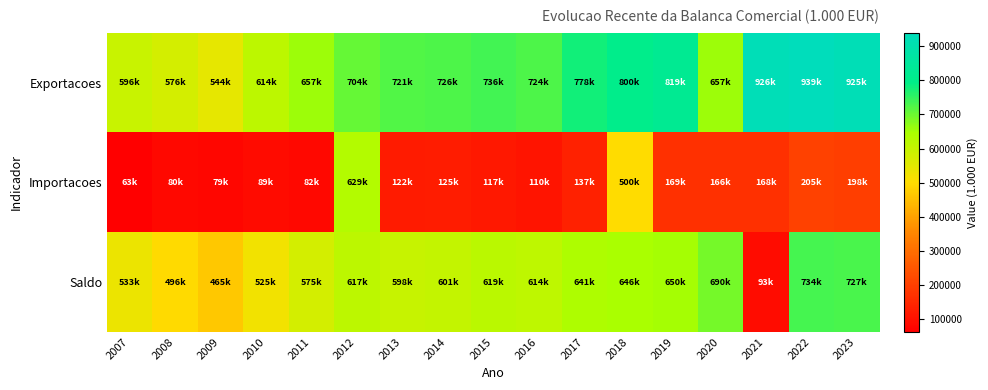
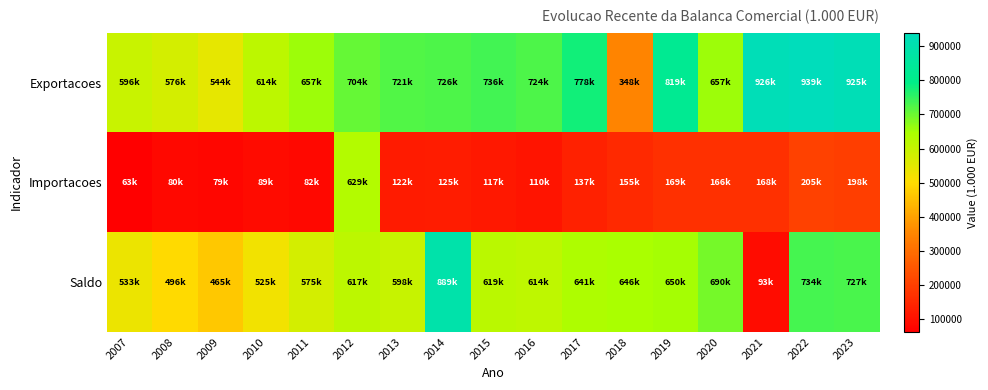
  {
    "Exportacoes": {
      "2007": "596k",
      "2008": "576k",
      "2009": "544k",
      "2010": "614k",
      "2011": "657k",
      "2012": "704k",
      "2013": "721k",
      "2014": "726k",
      "2015": "736k",
      "2016": "724k",
      "2017": "778k",
-     "2018": "800k",
+     "2018": "348k",
      "2019": "819k",
      "2020": "657k",
      "2021": "926k",
      "2022": "939k",
      "2023": "925k"
    },
    "Importacoes": {
      "2007": "63k",
      "2008": "80k",
      "2009": "79k",
      "2010": "89k",
      "2011": "82k",
      "2012": "629k",
      "2013": "122k",
      "2014": "125k",
      "2015": "117k",
      "2016": "110k",
      "2017": "137k",
-     "2018": "500k",
+     "2018": "155k",
      "2019": "169k",
      "2020": "166k",
      "2021": "168k",
      "2022": "205k",
      "2023": "198k"
    },
    "Saldo": {
      "2007": "533k",
      "2008": "496k",
      "2009": "465k",
      "2010": "525k",
      "2011": "575k",
      "2012": "617k",
      "2013": "598k",
-     "2014": "601k",
+     "2014": "889k",
      "2015": "619k",
      "2016": "614k",
      "2017": "641k",
      "2018": "646k",
      "2019": "650k",
      "2020": "690k",
      "2021": "93k",
      "2022": "734k",
      "2023": "727k"
    }
  }
